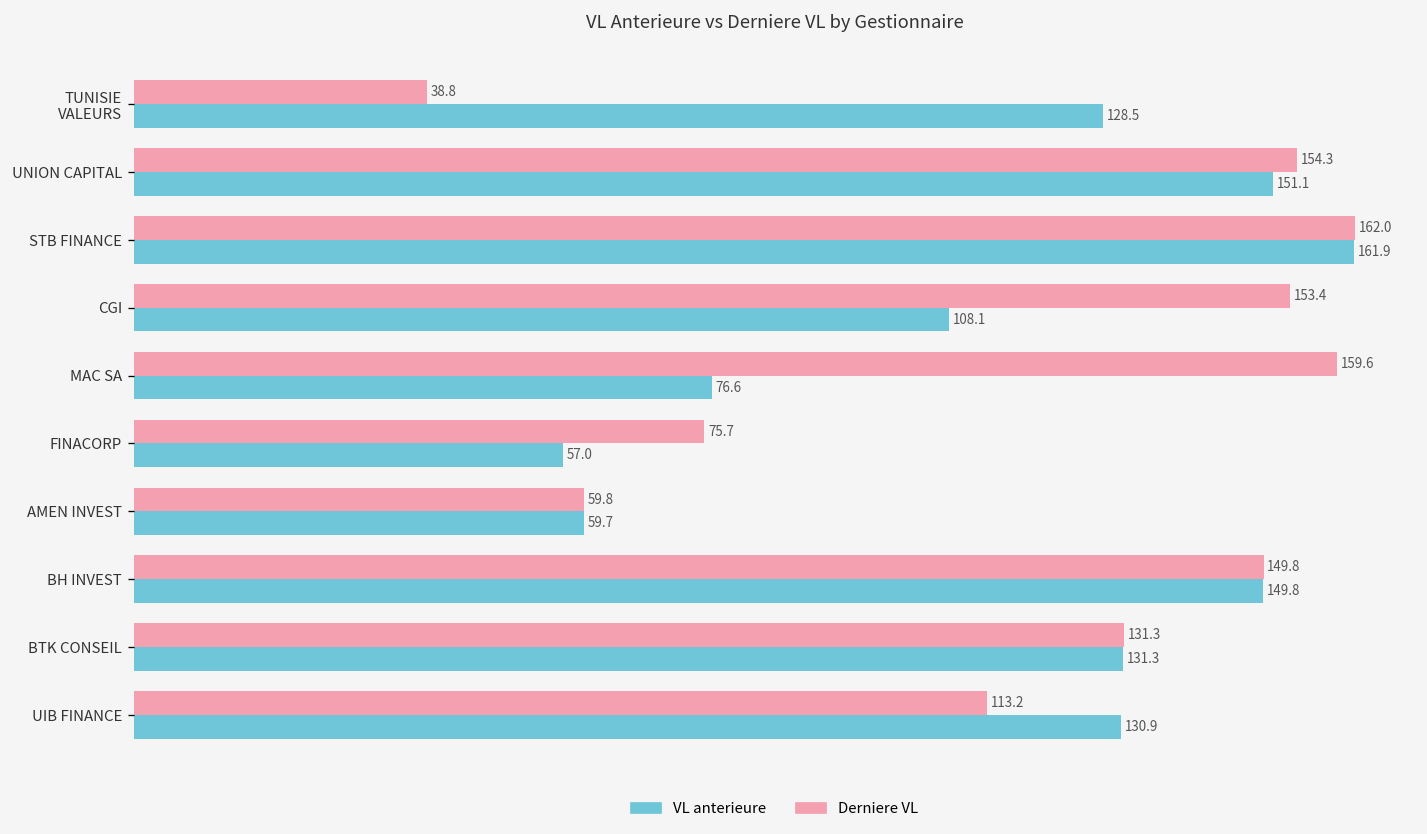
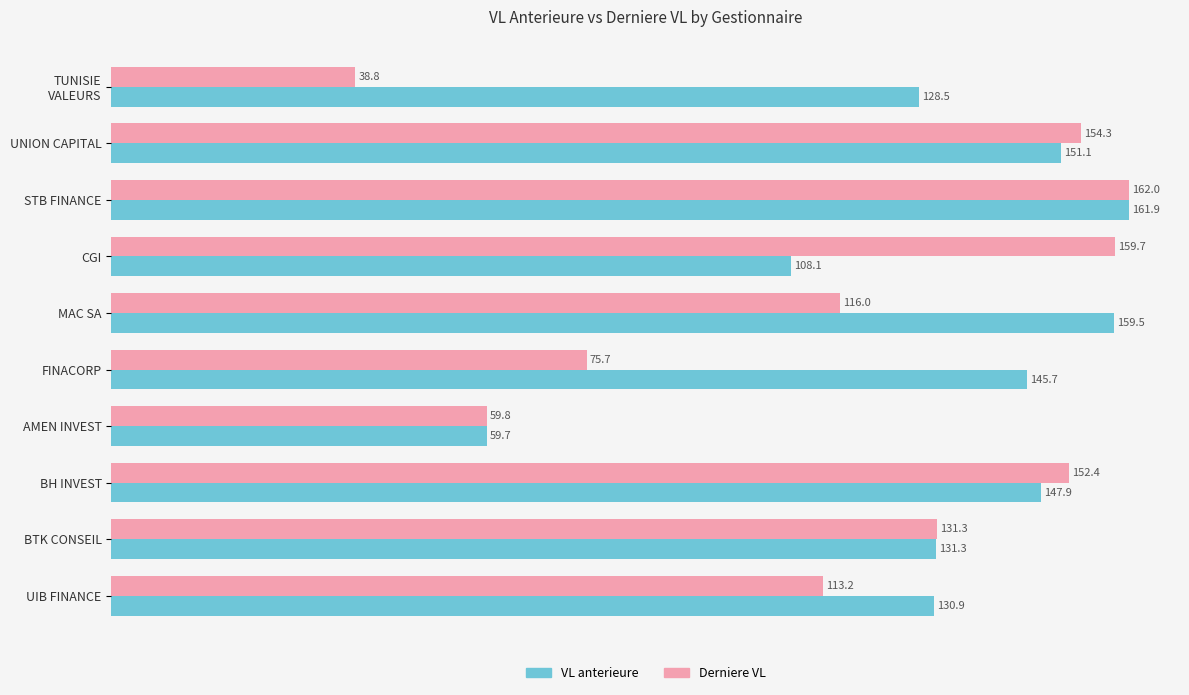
  {
    "VL anterieure": {
      "TUNISIE VALEURS": 128.5,
      "UNION CAPITAL": 151.1,
      "STB FINANCE": 161.9,
      "CGI": 108.1,
-     "MAC SA": 76.6,
-     "FINACORP": 57.0,
+     "MAC SA": 159.5,
+     "FINACORP": 145.7,
      "AMEN INVEST": 59.7,
-     "BH INVEST": 149.8,
+     "BH INVEST": 147.9,
      "BTK CONSEIL": 131.3,
      "UIB FINANCE": 130.9
    },
    "Derniere VL": {
      "TUNISIE VALEURS": 38.8,
      "UNION CAPITAL": 154.3,
      "STB FINANCE": 162.0,
-     "CGI": 153.4,
-     "MAC SA": 159.6,
+     "CGI": 159.7,
+     "MAC SA": 116.0,
      "FINACORP": 75.7,
      "AMEN INVEST": 59.8,
-     "BH INVEST": 149.8,
+     "BH INVEST": 152.4,
      "BTK CONSEIL": 131.3,
      "UIB FINANCE": 113.2
    }
  }
